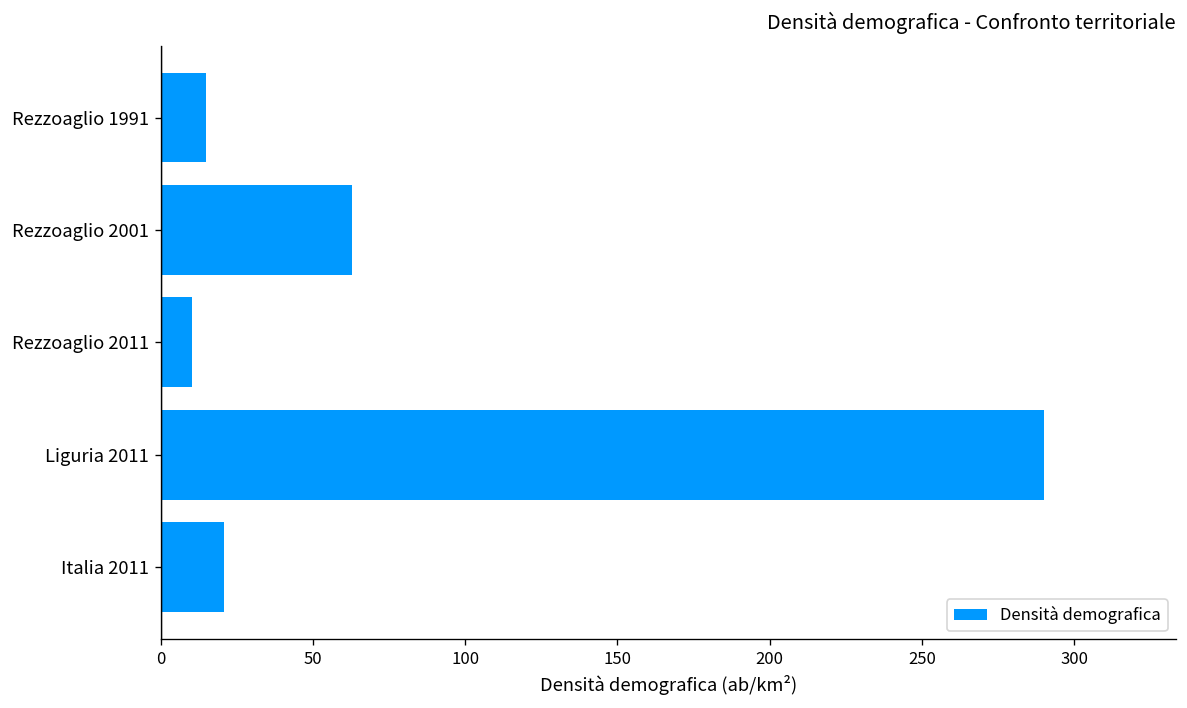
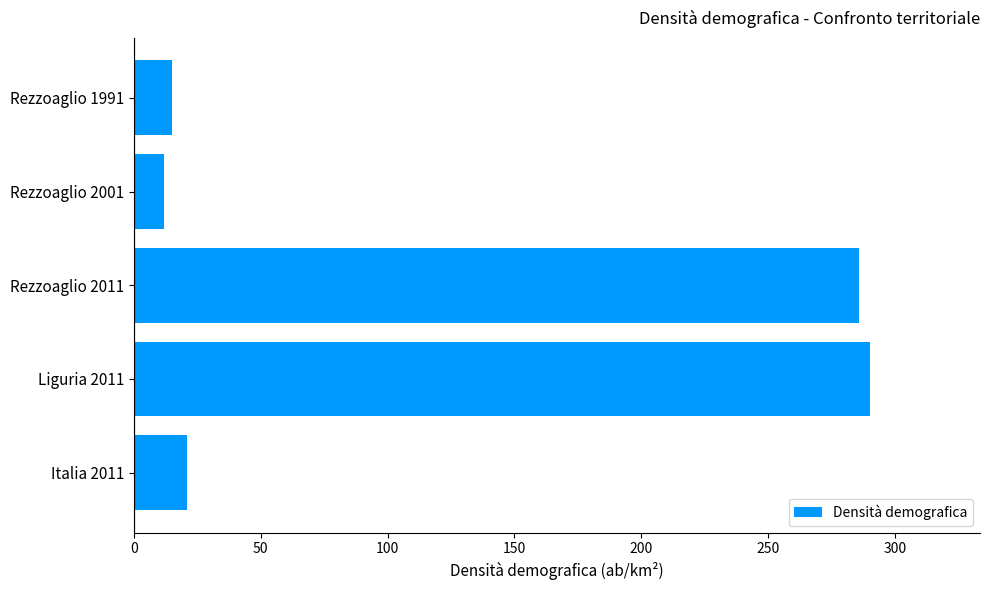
  {
    "Rezzoaglio 1991": 15,
-   "Rezzoaglio 2001": 63,
-   "Rezzoaglio 2011": 10,
+   "Rezzoaglio 2001": 12,
+   "Rezzoaglio 2011": 286,
    "Liguria 2011": 290,
    "Italia 2011": 21
  }
